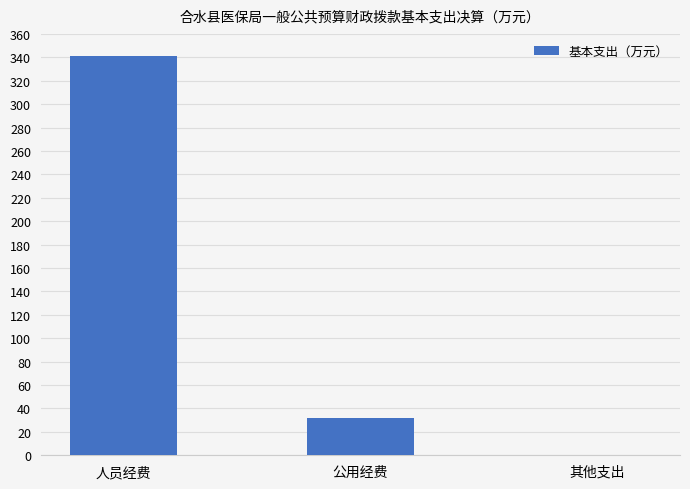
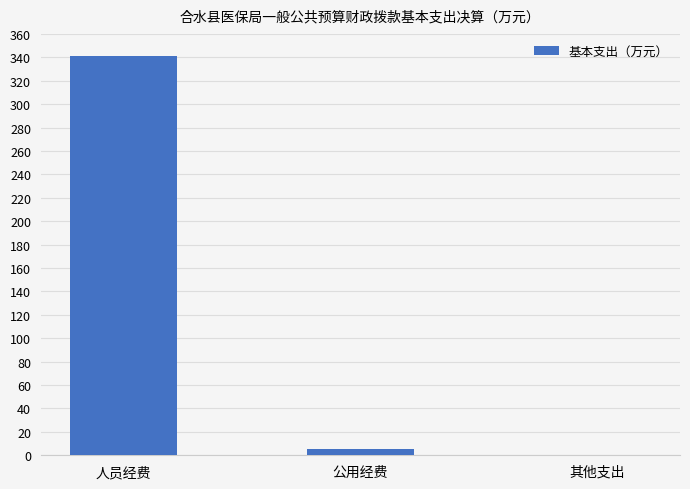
  {
    "人员经费": 341,
-   "公用经费": 32,
+   "公用经费": 5,
    "其他支出": 0
  }
